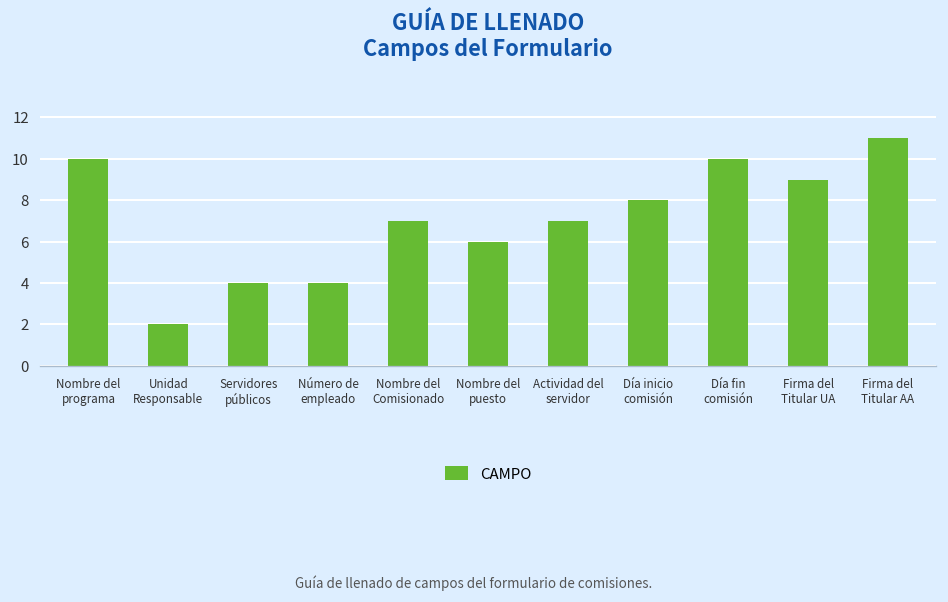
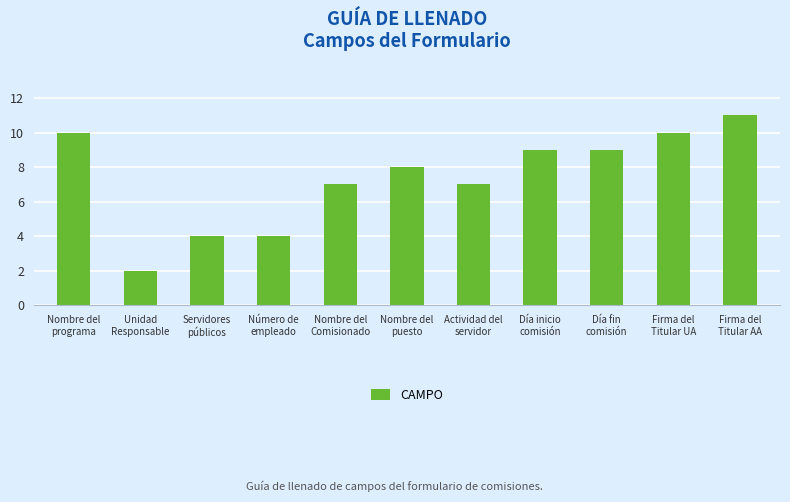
  {
    "Nombre del programa": 10,
    "Unidad Responsable": 2,
    "Servidores públicos": 4,
    "Número de empleado": 4,
    "Nombre del Comisionado": 7,
-   "Nombre del puesto": 6,
+   "Nombre del puesto": 8,
    "Actividad del servidor": 7,
-   "Día inicio comisión": 8,
-   "Día fin comisión": 10,
-   "Firma del Titular UA": 9,
+   "Día inicio comisión": 9,
+   "Día fin comisión": 9,
+   "Firma del Titular UA": 10,
    "Firma del Titular AA": 11
  }
